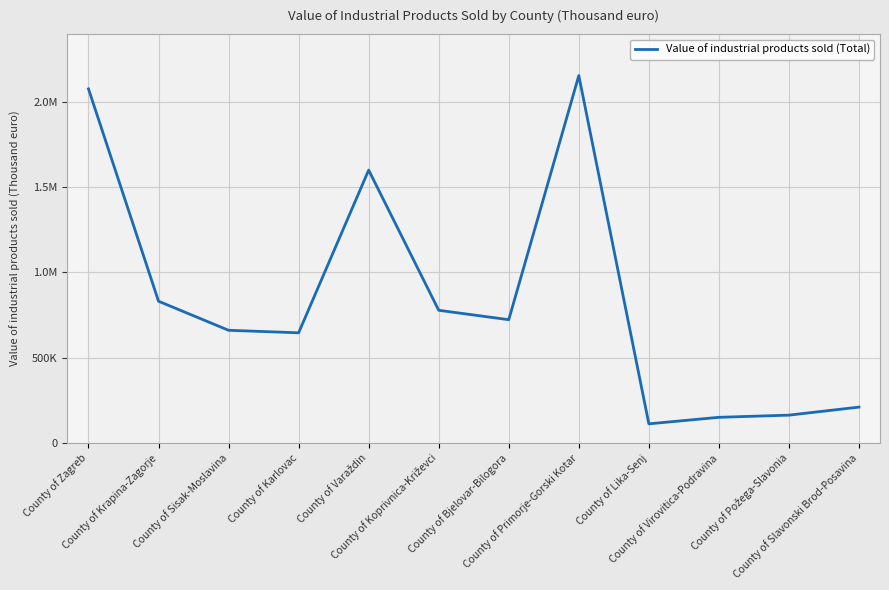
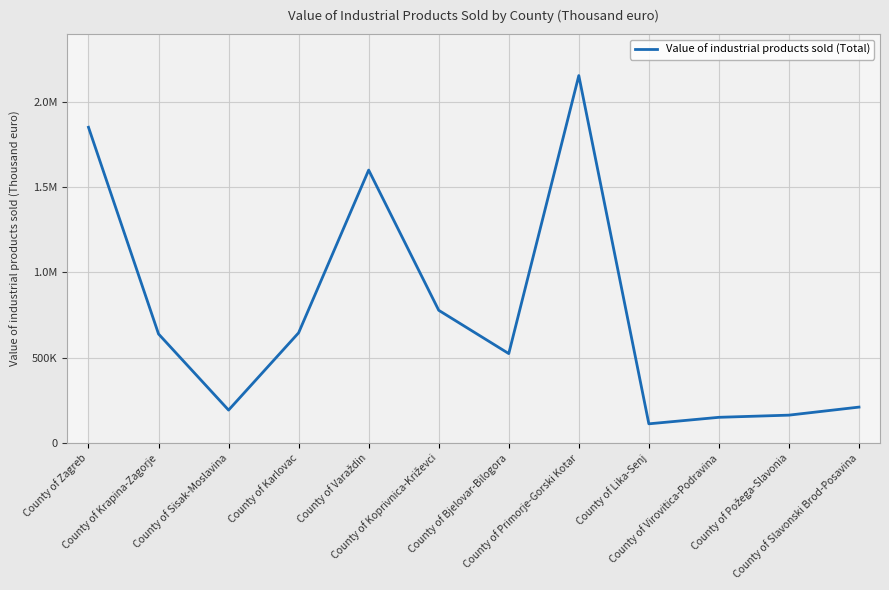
  {
-   "County of Zagreb": 2080000,
-   "County of Krapina-Zagorje": 830000,
-   "County of Sisak-Moslavina": 660000,
+   "County of Zagreb": 1850000,
+   "County of Krapina-Zagorje": 640000,
+   "County of Sisak-Moslavina": 190000,
    "County of Karlovac": 650000,
    "County of Varaždin": 1600000,
    "County of Koprivnica-Križevci": 780000,
-   "County of Bjelovar-Bilogora": 720000,
+   "County of Bjelovar-Bilogora": 520000,
    "County of Primorje-Gorski Kotar": 2160000,
    "County of Lika-Senj": 110000,
    "County of Virovitica-Podravina": 150000,
    "County of Požega-Slavonia": 160000,
    "County of Slavonski Brod-Posavina": 210000
  }
